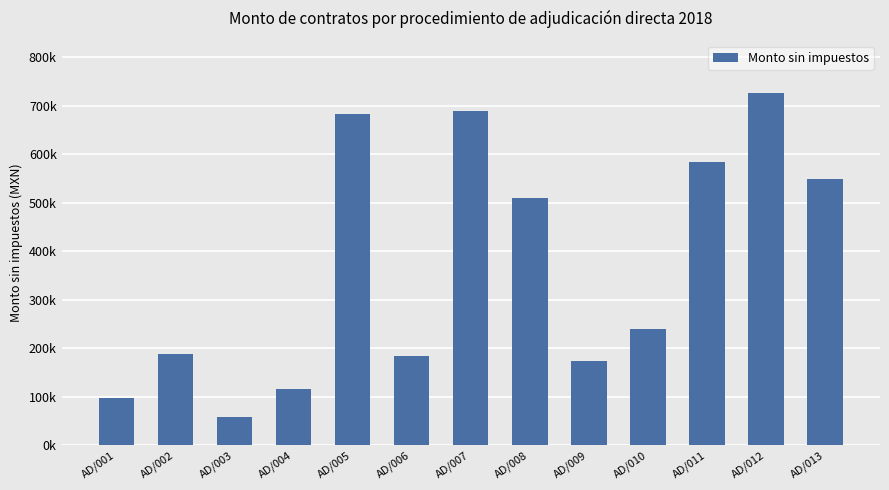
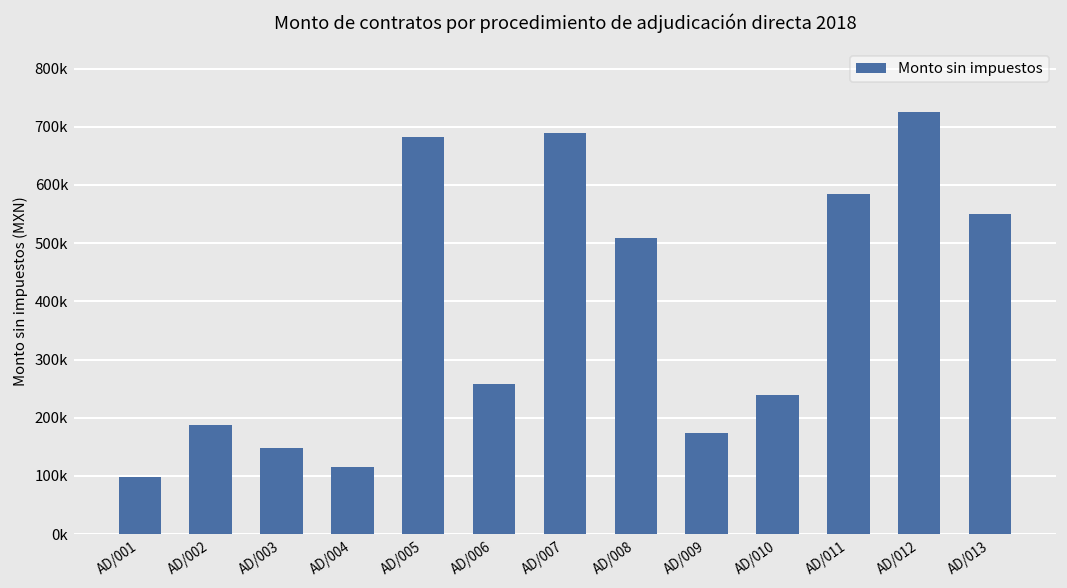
  {
    "AD/001": 100000,
    "AD/002": 190000,
-   "AD/003": 60000,
+   "AD/003": 150000,
    "AD/004": 120000,
    "AD/005": 680000,
-   "AD/006": 180000,
+   "AD/006": 260000,
    "AD/007": 690000,
    "AD/008": 510000,
    "AD/009": 170000,
    "AD/010": 240000,
    "AD/011": 580000,
    "AD/012": 720000,
    "AD/013": 550000
  }
